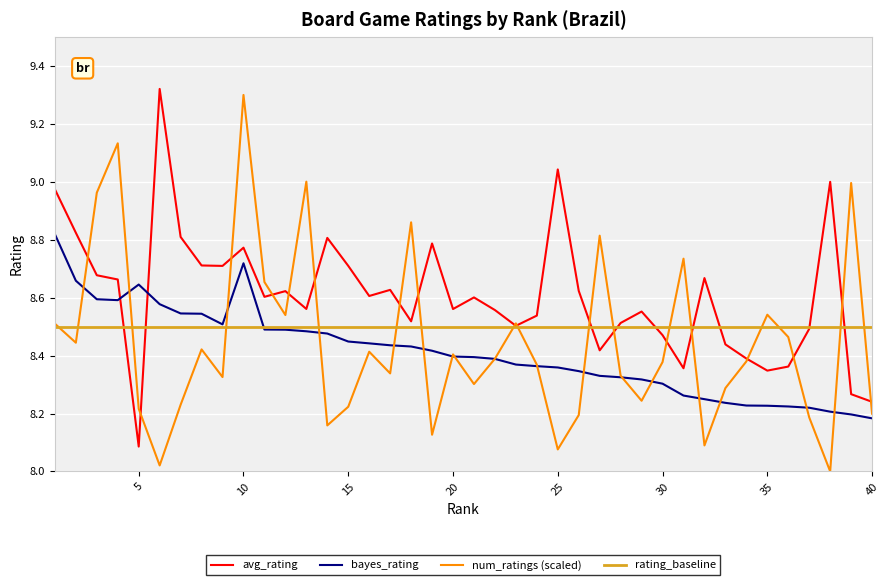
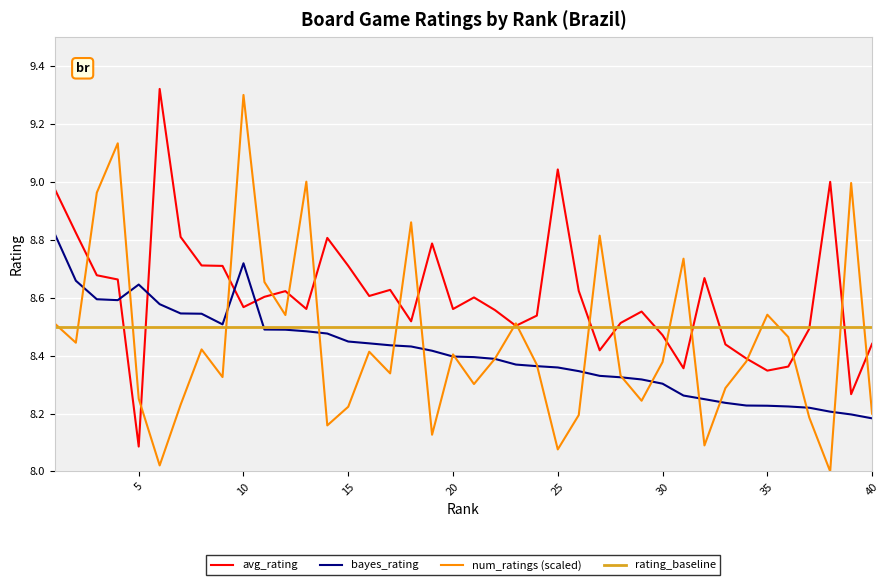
  {
    "avg_rating": {
      "5": 8.09,
-     "10": 8.77,
+     "10": 8.57,
      "15": 8.71,
      "20": 8.56,
      "25": 9.04,
      "30": 8.47,
      "35": 8.35,
-     "40": 8.24
+     "40": 8.44
    },
    "bayes_rating": {
      "5": 8.65,
      "10": 8.72,
      "15": 8.45,
      "25": 8.36,
      "30": 8.30,
      "35": 8.23,
      "40": 8.18
    },
    "num_ratings (scaled)": {
-     "5": 8.22,
+     "5": 8.25,
      "10": 9.30,
      "15": 8.22,
      "25": 8.08,
      "30": 8.38,
      "35": 8.54,
      "40": 8.20
    }
  }
